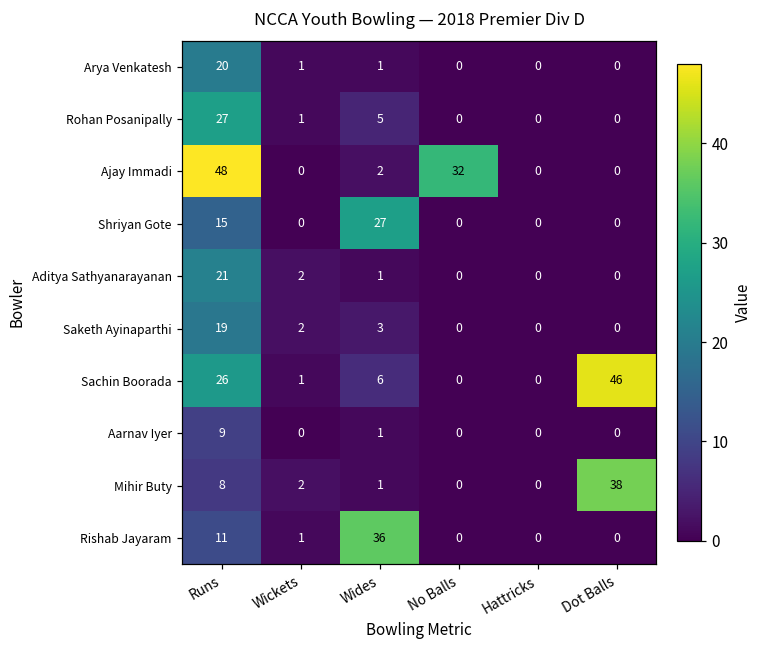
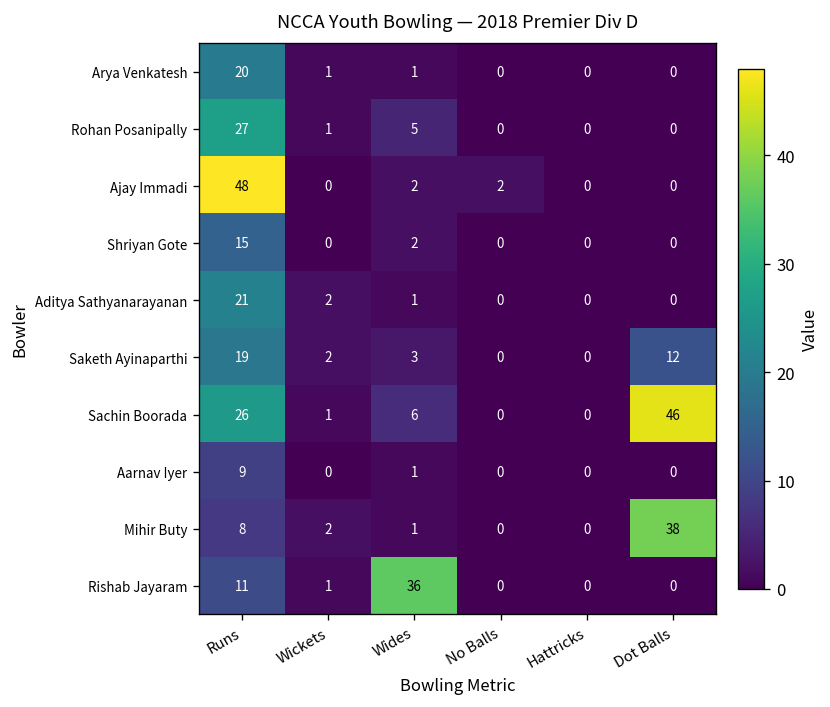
  {
    "Arya Venkatesh": {
      "Runs": 20,
      "Wickets": 1,
      "Wides": 1,
      "No Balls": 0,
      "Hattricks": 0,
      "Dot Balls": 0
    },
    "Rohan Posanipally": {
      "Runs": 27,
      "Wickets": 1,
      "Wides": 5,
      "No Balls": 0,
      "Hattricks": 0,
      "Dot Balls": 0
    },
    "Ajay Immadi": {
      "Runs": 48,
      "Wickets": 0,
      "Wides": 2,
-     "No Balls": 32,
+     "No Balls": 2,
      "Hattricks": 0,
      "Dot Balls": 0
    },
    "Shriyan Gote": {
      "Runs": 15,
      "Wickets": 0,
-     "Wides": 27,
+     "Wides": 2,
      "No Balls": 0,
      "Hattricks": 0,
      "Dot Balls": 0
    },
    "Aditya Sathyanarayanan": {
      "Runs": 21,
      "Wickets": 2,
      "Wides": 1,
      "No Balls": 0,
      "Hattricks": 0,
      "Dot Balls": 0
    },
    "Saketh Ayinaparthi": {
      "Runs": 19,
      "Wickets": 2,
      "Wides": 3,
      "No Balls": 0,
      "Hattricks": 0,
-     "Dot Balls": 0
+     "Dot Balls": 12
    },
    "Sachin Boorada": {
      "Runs": 26,
      "Wickets": 1,
      "Wides": 6,
      "No Balls": 0,
      "Hattricks": 0,
      "Dot Balls": 46
    },
    "Aarnav Iyer": {
      "Runs": 9,
      "Wickets": 0,
      "Wides": 1,
      "No Balls": 0,
      "Hattricks": 0,
      "Dot Balls": 0
    },
    "Mihir Buty": {
      "Runs": 8,
      "Wickets": 2,
      "Wides": 1,
      "No Balls": 0,
      "Hattricks": 0,
      "Dot Balls": 38
    },
    "Rishab Jayaram": {
      "Runs": 11,
      "Wickets": 1,
      "Wides": 36,
      "No Balls": 0,
      "Hattricks": 0,
      "Dot Balls": 0
    }
  }
